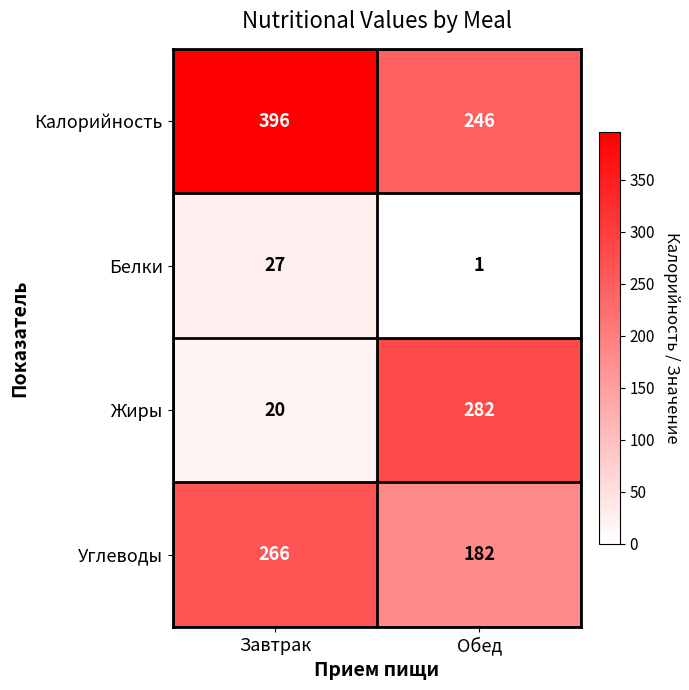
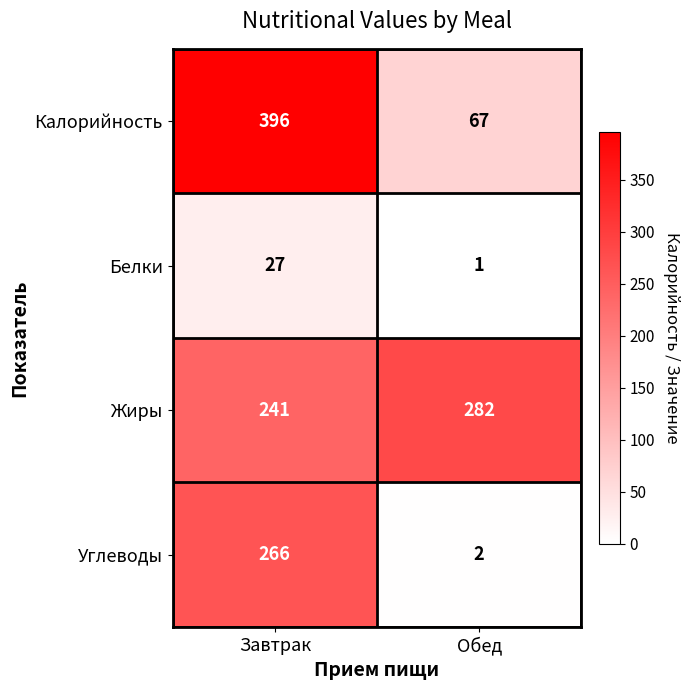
  {
    "Калорийность": {
      "Завтрак": 396,
-     "Обед": 246
+     "Обед": 67
    },
    "Белки": {
      "Завтрак": 27,
      "Обед": 1
    },
    "Жиры": {
-     "Завтрак": 20,
+     "Завтрак": 241,
      "Обед": 282
    },
    "Углеводы": {
      "Завтрак": 266,
-     "Обед": 182
+     "Обед": 2
    }
  }
